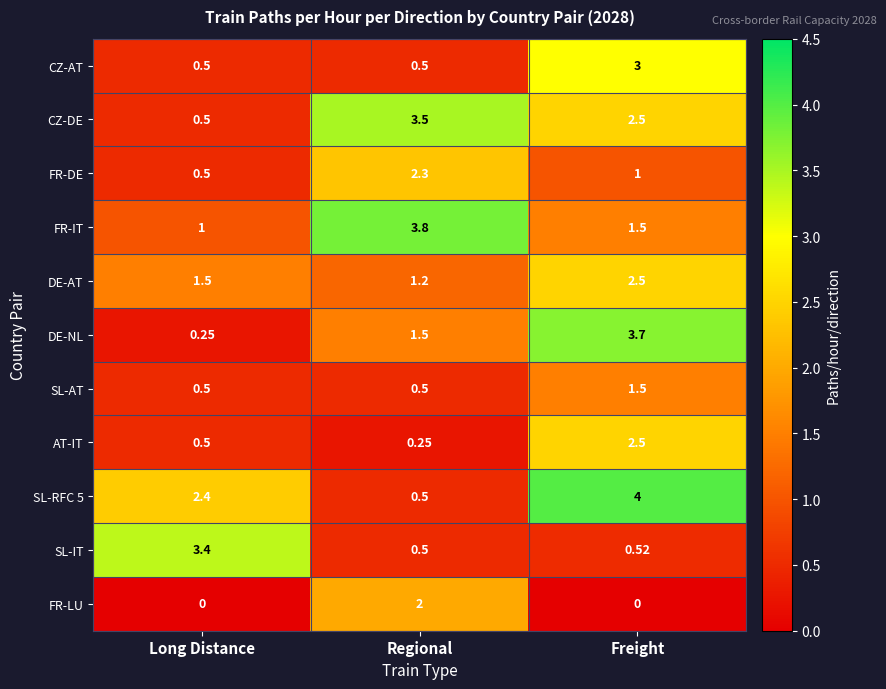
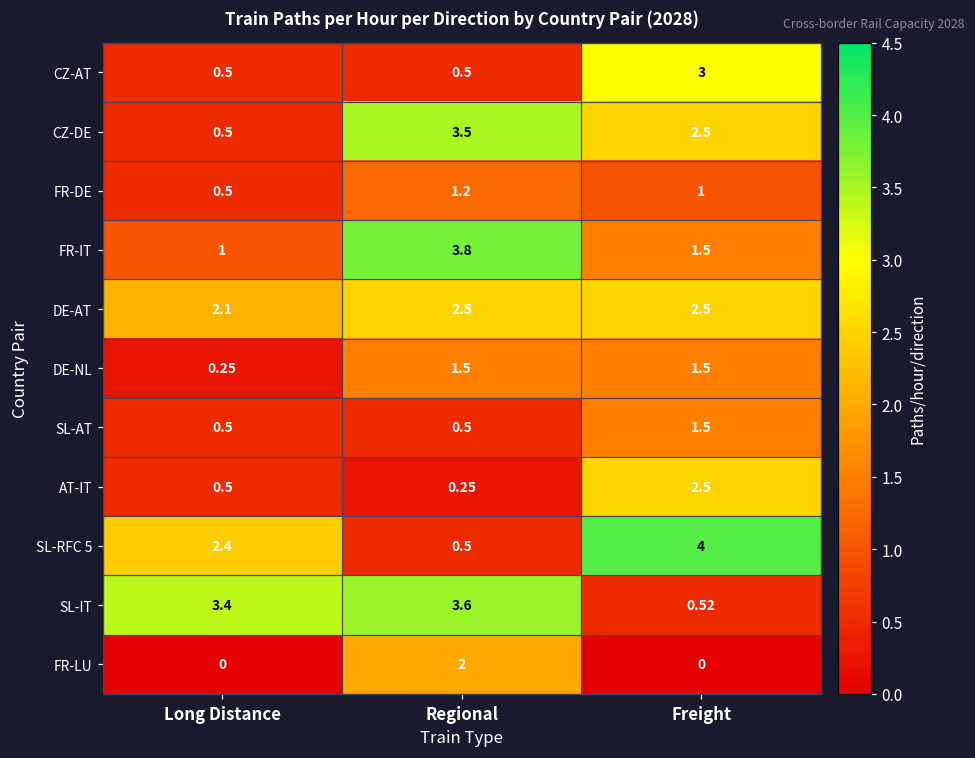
  {
    "CZ-AT": {
      "Long Distance": 0.5,
      "Regional": 0.5,
      "Freight": 3
    },
    "CZ-DE": {
      "Long Distance": 0.5,
      "Regional": 3.5,
      "Freight": 2.5
    },
    "FR-DE": {
      "Long Distance": 0.5,
-     "Regional": 2.3,
+     "Regional": 1.2,
      "Freight": 1
    },
    "FR-IT": {
      "Long Distance": 1,
      "Regional": 3.8,
      "Freight": 1.5
    },
    "DE-AT": {
-     "Long Distance": 1.5,
-     "Regional": 1.2,
+     "Long Distance": 2.1,
+     "Regional": 2.5,
      "Freight": 2.5
    },
    "DE-NL": {
      "Long Distance": 0.25,
      "Regional": 1.5,
-     "Freight": 3.7
+     "Freight": 1.5
    },
    "SL-AT": {
      "Long Distance": 0.5,
      "Regional": 0.5,
      "Freight": 1.5
    },
    "AT-IT": {
      "Long Distance": 0.5,
      "Regional": 0.25,
      "Freight": 2.5
    },
    "SL-RFC 5": {
      "Long Distance": 2.4,
      "Regional": 0.5,
      "Freight": 4
    },
    "SL-IT": {
      "Long Distance": 3.4,
-     "Regional": 0.5,
+     "Regional": 3.6,
      "Freight": 0.52
    },
    "FR-LU": {
      "Long Distance": 0,
      "Regional": 2,
      "Freight": 0
    }
  }
